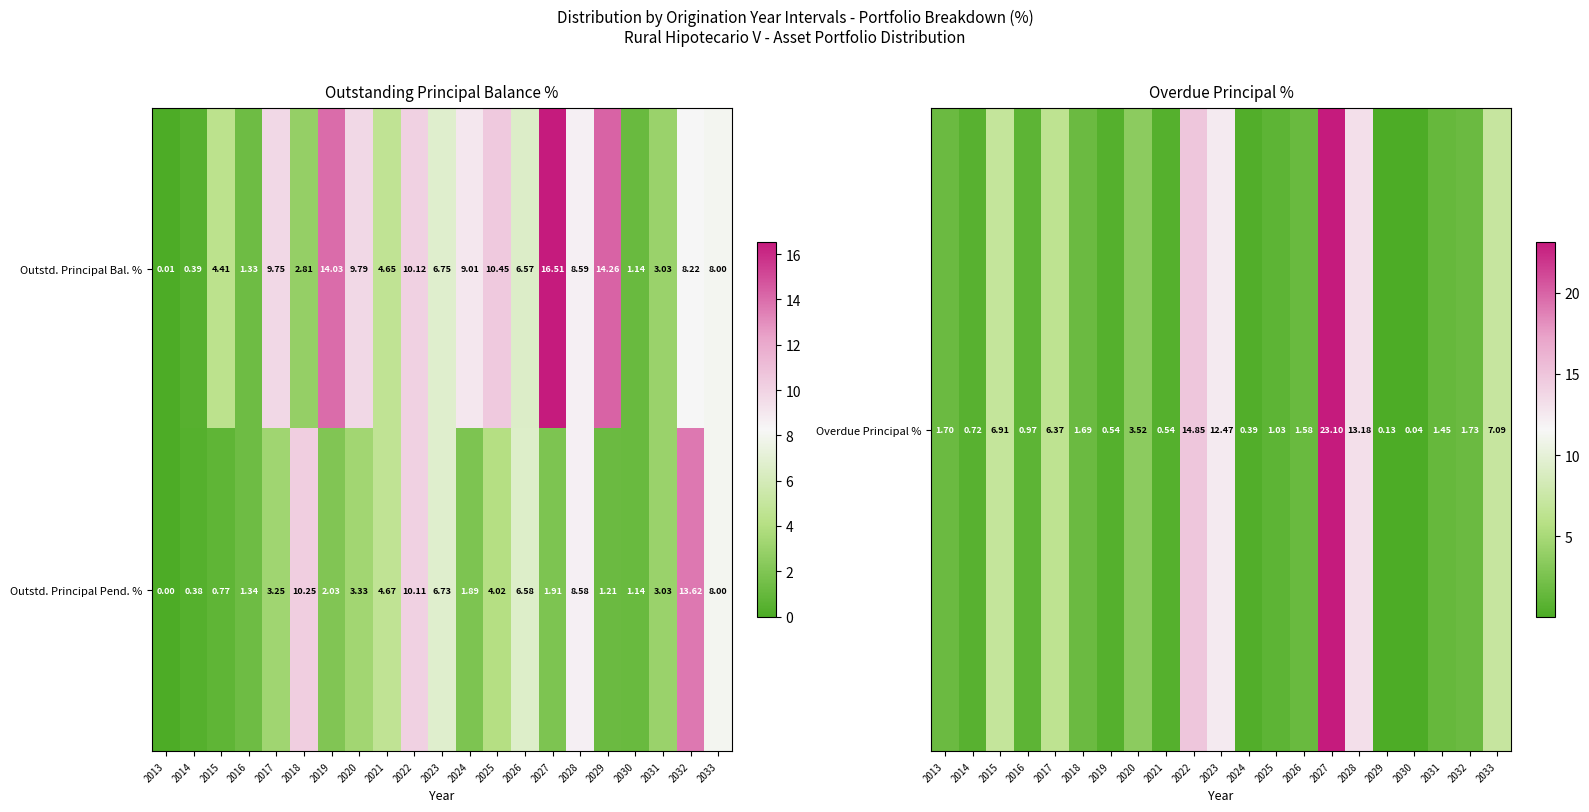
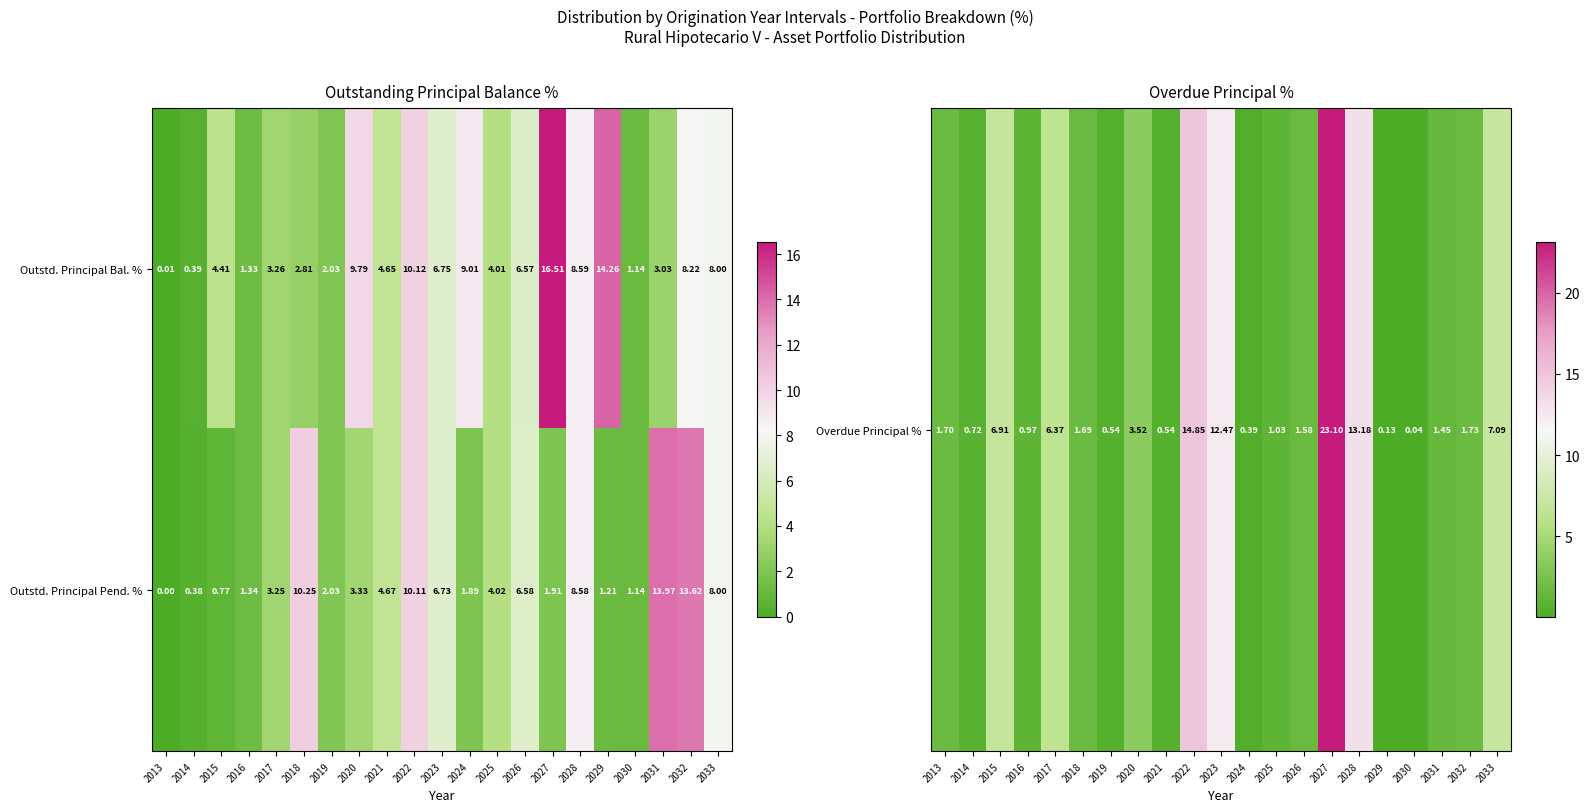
  {
    "Outstd. Principal Bal. %": {
      "2013": 0.01,
      "2014": 0.39,
      "2015": 4.41,
      "2016": 1.33,
-     "2017": 9.75,
+     "2017": 3.26,
      "2018": 2.81,
-     "2019": 14.03,
+     "2019": 2.03,
      "2020": 9.79,
      "2021": 4.65,
      "2022": 10.12,
      "2023": 6.75,
      "2024": 9.01,
-     "2025": 10.45,
+     "2025": 4.01,
      "2026": 6.57,
      "2027": 16.51,
      "2028": 8.59,
      "2029": 14.26,
      "2030": 1.14,
      "2031": 3.03,
      "2032": 8.22,
      "2033": 8.00
    },
    "Outstd. Principal Pend. %": {
      "2013": 0.00,
      "2014": 0.38,
      "2015": 0.77,
      "2016": 1.34,
      "2017": 3.25,
      "2018": 10.25,
      "2019": 2.03,
      "2020": 3.33,
      "2021": 4.67,
      "2022": 10.11,
      "2023": 6.73,
      "2024": 1.89,
      "2025": 4.02,
      "2026": 6.58,
      "2027": 1.91,
      "2028": 8.58,
      "2029": 1.21,
      "2030": 1.14,
-     "2031": 3.03,
+     "2031": 13.97,
      "2032": 13.62,
      "2033": 8.00
    }
  }
